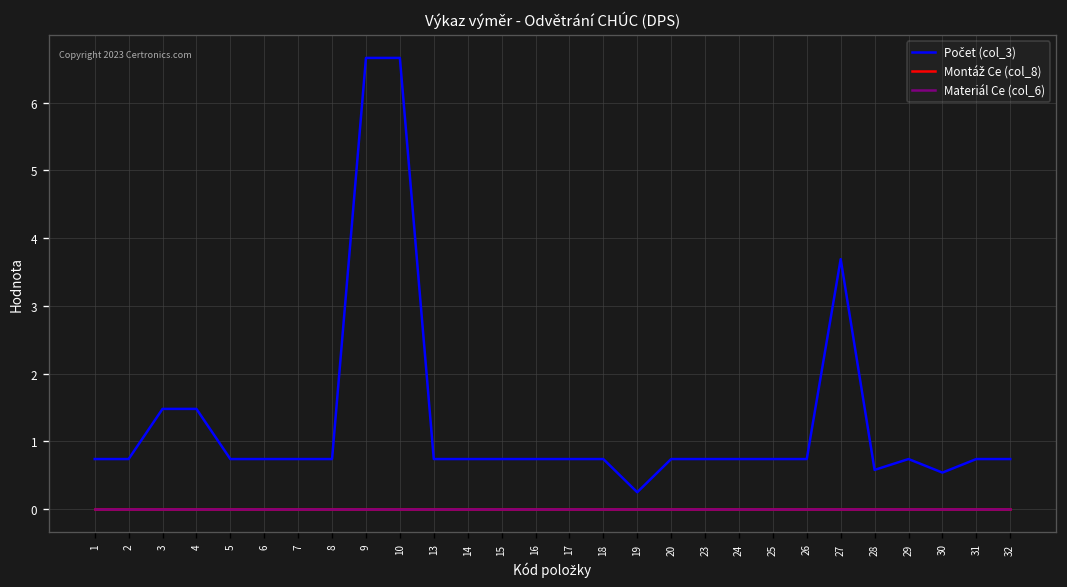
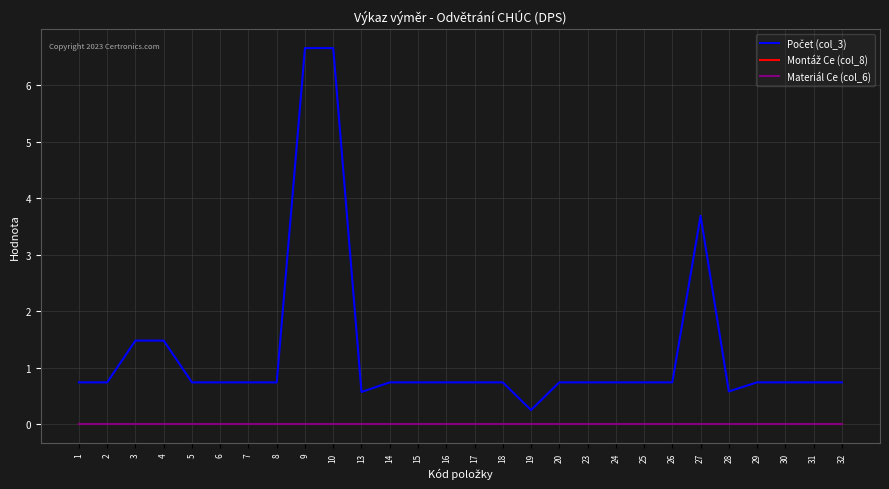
  {
    "Počet (col_3)": {
      "1": 0.7,
      "2": 0.7,
      "3": 1.5,
      "4": 1.5,
      "5": 0.7,
      "6": 0.7,
      "7": 0.7,
      "8": 0.7,
      "9": 6.7,
      "10": 6.7,
-     "13": 0.7,
+     "13": 0.6,
      "14": 0.7,
      "15": 0.7,
      "16": 0.7,
      "17": 0.7,
      "18": 0.7,
      "19": 0.3,
      "20": 0.7,
      "23": 0.7,
      "24": 0.7,
      "25": 0.7,
      "26": 0.7,
      "27": 3.7,
      "28": 0.6,
      "29": 0.7,
-     "30": 0.5,
+     "30": 0.7,
      "31": 0.7,
      "32": 0.7
    },
    "Materiál Ce (col_6)": {
      "1": 0.0,
      "2": 0.0,
      "3": 0.0,
      "4": 0.0,
      "5": 0.0,
      "6": 0.0,
      "7": 0.0,
      "8": 0.0,
      "9": 0.0,
      "10": 0.0,
      "13": 0.0,
      "14": 0.0,
      "15": 0.0,
      "16": 0.0,
      "17": 0.0,
      "18": 0.0,
      "19": 0.0,
      "20": 0.0,
      "23": 0.0,
      "24": 0.0,
      "25": 0.0,
      "26": 0.0,
      "27": 0.0,
      "28": 0.0,
      "29": 0.0,
      "30": 0.0,
      "31": 0.0,
      "32": 0.0
    }
  }
